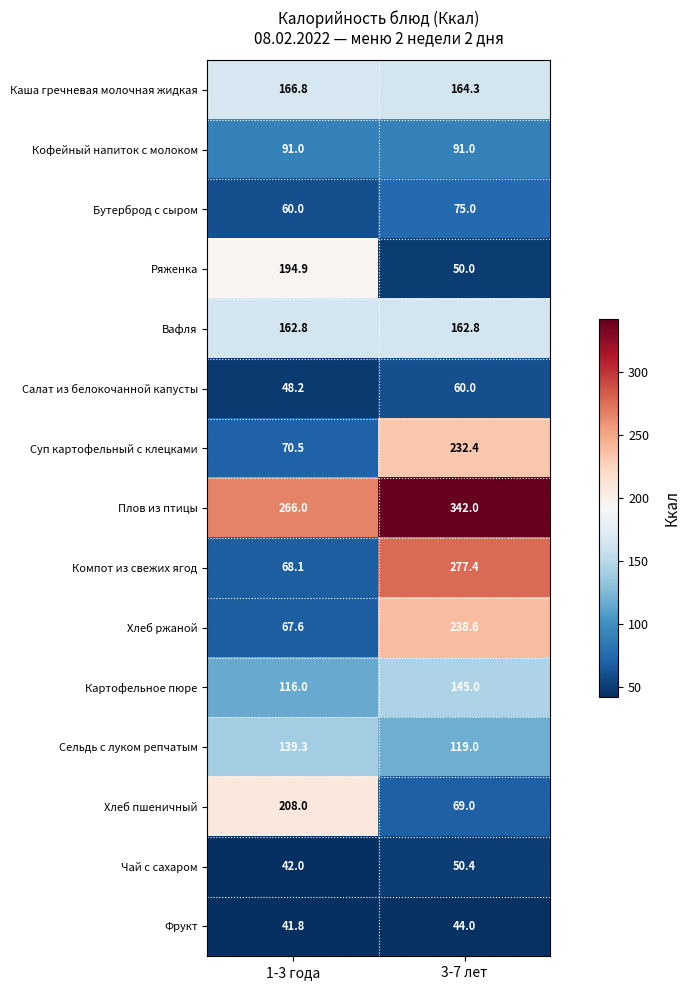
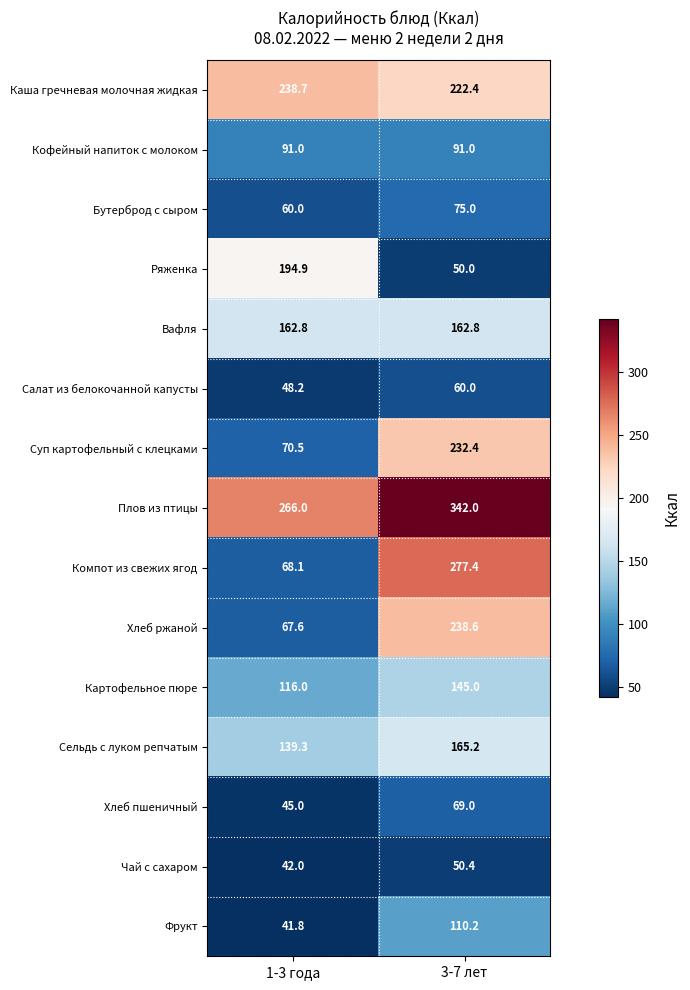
  {
    "Каша гречневая молочная жидкая": {
-     "1-3 года": 166.8,
-     "3-7 лет": 164.3
+     "1-3 года": 238.7,
+     "3-7 лет": 222.4
    },
    "Кофейный напиток с молоком": {
      "1-3 года": 91.0,
      "3-7 лет": 91.0
    },
    "Бутерброд с сыром": {
      "1-3 года": 60.0,
      "3-7 лет": 75.0
    },
    "Ряженка": {
      "1-3 года": 194.9,
      "3-7 лет": 50.0
    },
    "Вафля": {
      "1-3 года": 162.8,
      "3-7 лет": 162.8
    },
    "Салат из белокочанной капусты": {
      "1-3 года": 48.2,
      "3-7 лет": 60.0
    },
    "Суп картофельный с клецками": {
      "1-3 года": 70.5,
      "3-7 лет": 232.4
    },
    "Плов из птицы": {
      "1-3 года": 266.0,
      "3-7 лет": 342.0
    },
    "Компот из свежих ягод": {
      "1-3 года": 68.1,
      "3-7 лет": 277.4
    },
    "Хлеб ржаной": {
      "1-3 года": 67.6,
      "3-7 лет": 238.6
    },
    "Картофельное пюре": {
      "1-3 года": 116.0,
      "3-7 лет": 145.0
    },
    "Сельдь с луком репчатым": {
      "1-3 года": 139.3,
-     "3-7 лет": 119.0
+     "3-7 лет": 165.2
    },
    "Хлеб пшеничный": {
-     "1-3 года": 208.0,
+     "1-3 года": 45.0,
      "3-7 лет": 69.0
    },
    "Чай с сахаром": {
      "1-3 года": 42.0,
      "3-7 лет": 50.4
    },
    "Фрукт": {
      "1-3 года": 41.8,
-     "3-7 лет": 44.0
+     "3-7 лет": 110.2
    }
  }
